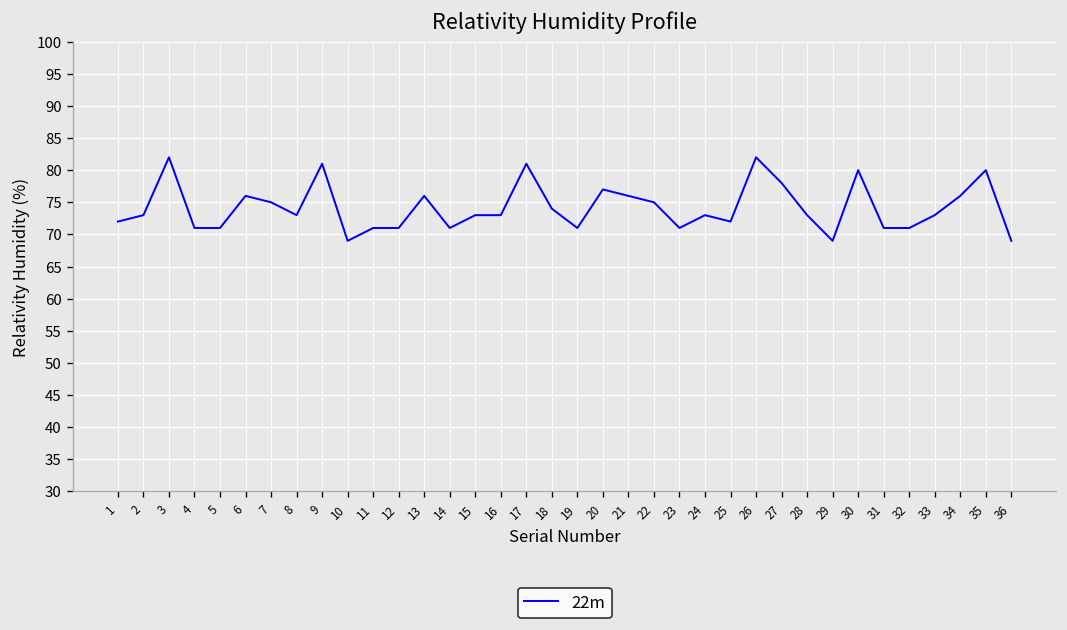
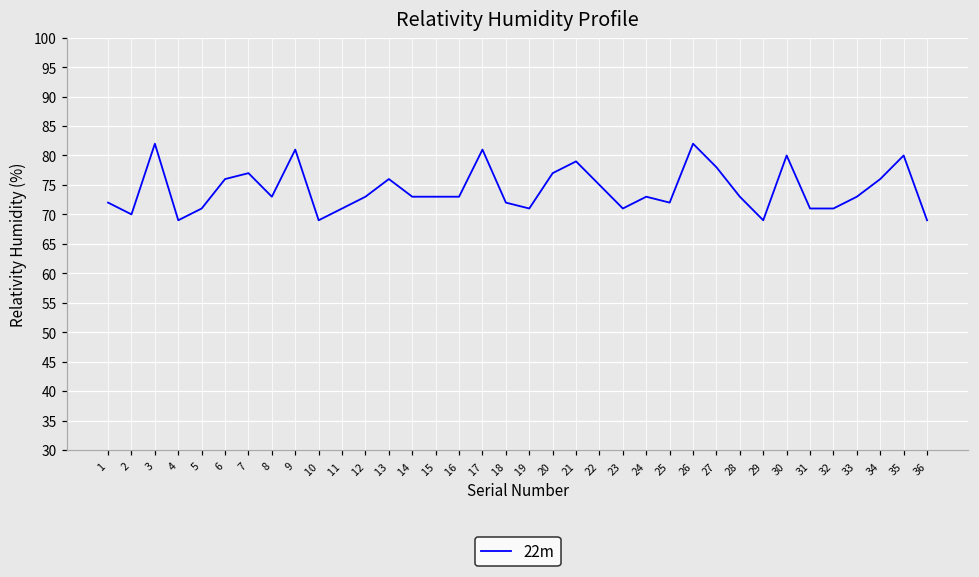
  {
    "1": 72,
-   "2": 73,
+   "2": 70,
    "3": 82,
-   "4": 71,
+   "4": 69,
    "5": 71,
    "6": 76,
-   "7": 75,
+   "7": 77,
    "8": 73,
    "9": 81,
    "10": 69,
    "11": 71,
-   "12": 71,
+   "12": 73,
    "13": 76,
-   "14": 71,
+   "14": 73,
    "15": 73,
    "16": 73,
    "17": 81,
-   "18": 74,
+   "18": 72,
    "19": 71,
    "20": 77,
-   "21": 76,
+   "21": 79,
    "22": 75,
    "23": 71,
    "24": 73,
    "25": 72,
    "26": 82,
    "27": 78,
    "28": 73,
    "29": 69,
    "30": 80,
    "31": 71,
    "32": 71,
    "33": 73,
    "34": 76,
    "35": 80,
    "36": 69
  }
